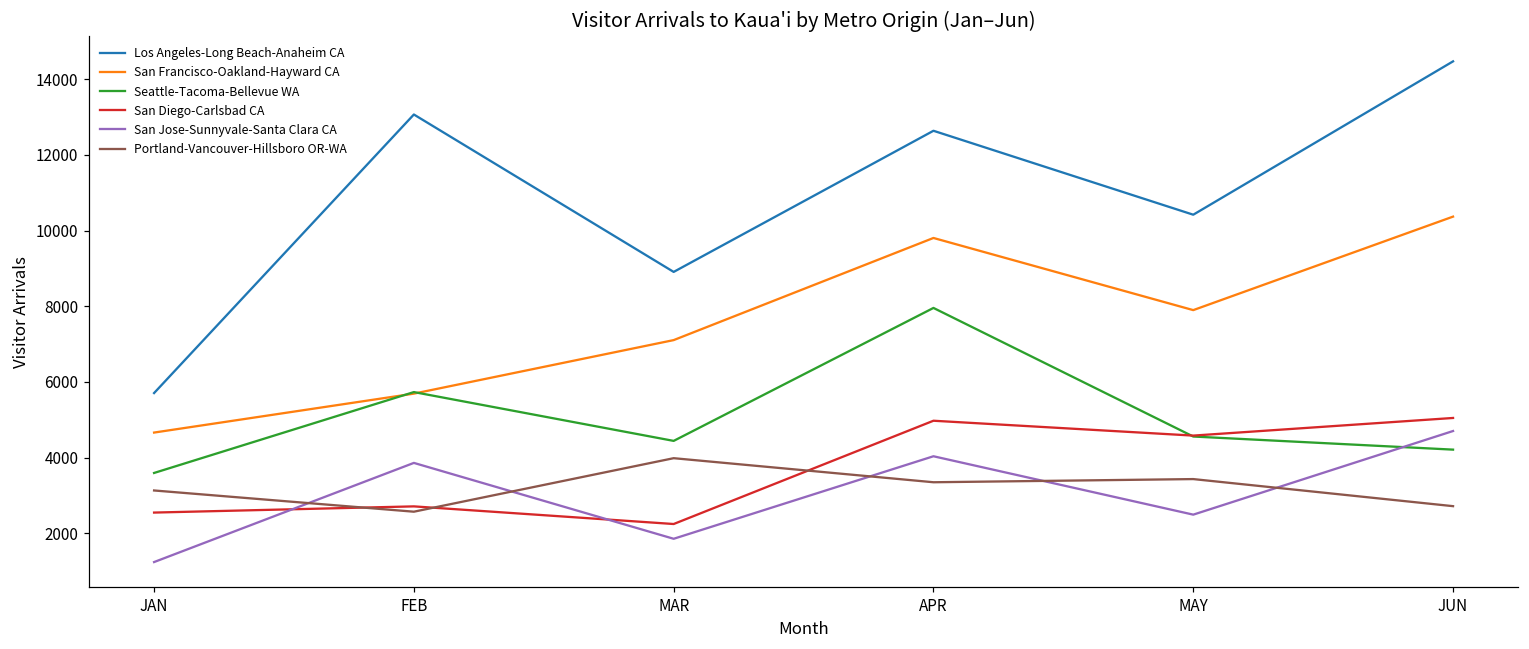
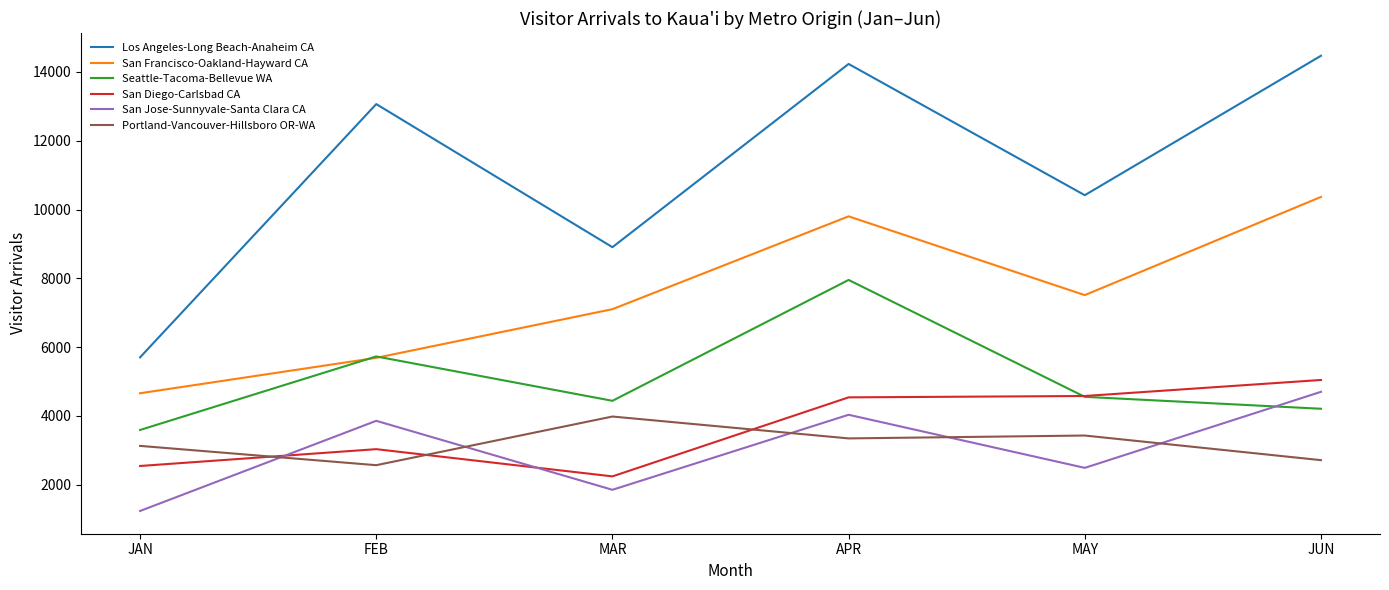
  {
    "Los Angeles-Long Beach-Anaheim CA": {
      "JAN": 5700,
      "FEB": 13100,
      "MAR": 8900,
-     "APR": 12600,
+     "APR": 14200,
      "MAY": 10400,
      "JUN": 14500
    },
    "San Francisco-Oakland-Hayward CA": {
      "JAN": 4700,
      "MAR": 7100,
      "APR": 9800,
-     "MAY": 7900,
+     "MAY": 7500,
      "JUN": 10400
    },
    "Seattle-Tacoma-Bellevue WA": {
      "JAN": 3600,
      "MAR": 4400,
      "APR": 8000,
      "JUN": 4200
    },
    "San Diego-Carlsbad CA": {
      "JAN": 2500,
-     "FEB": 2700,
+     "FEB": 3000,
      "MAR": 2200,
-     "APR": 5000,
+     "APR": 4500,
      "JUN": 5000
    },
    "San Jose-Sunnyvale-Santa Clara CA": {
      "JAN": 1200,
      "FEB": 3900,
      "MAR": 1900,
      "APR": 4000,
      "MAY": 2500,
      "JUN": 4700
    },
    "Portland-Vancouver-Hillsboro OR-WA": {
      "JAN": 3100,
      "FEB": 2600,
      "MAR": 4000,
      "APR": 3300,
      "MAY": 3400,
      "JUN": 2700
    }
  }
